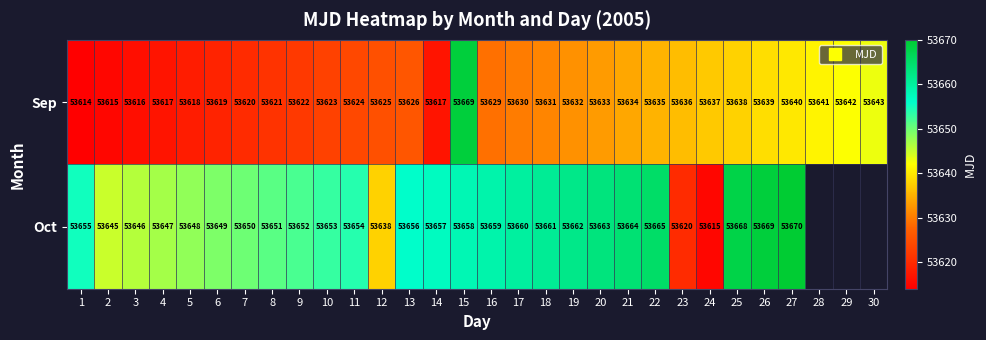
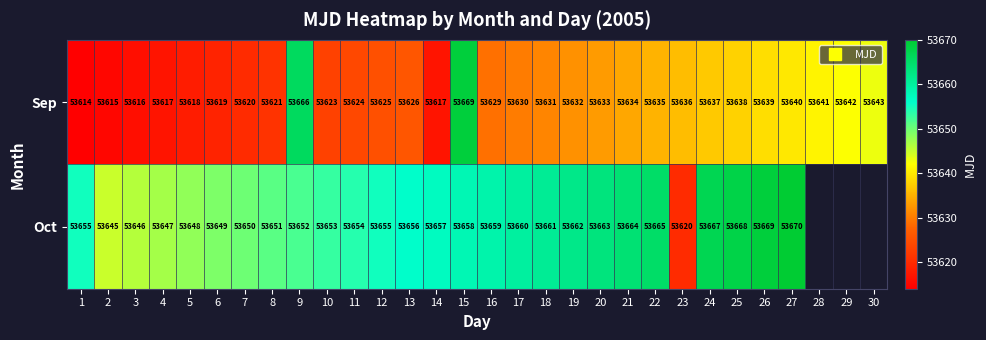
  {
    "Sep": {
      "1": 53614,
      "2": 53615,
      "3": 53616,
      "4": 53617,
      "5": 53618,
      "6": 53619,
      "7": 53620,
      "8": 53621,
-     "9": 53622,
+     "9": 53666,
      "10": 53623,
      "11": 53624,
      "12": 53625,
      "13": 53626,
      "14": 53617,
      "15": 53669,
      "16": 53629,
      "17": 53630,
      "18": 53631,
      "19": 53632,
      "20": 53633,
      "21": 53634,
      "22": 53635,
      "23": 53636,
      "24": 53637,
      "25": 53638,
      "26": 53639,
      "27": 53640,
      "28": 53641,
      "29": 53642,
      "30": 53643
    },
    "Oct": {
      "1": 53655,
      "2": 53645,
      "3": 53646,
      "4": 53647,
      "5": 53648,
      "6": 53649,
      "7": 53650,
      "8": 53651,
      "9": 53652,
      "10": 53653,
      "11": 53654,
-     "12": 53638,
+     "12": 53655,
      "13": 53656,
      "14": 53657,
      "15": 53658,
      "16": 53659,
      "17": 53660,
      "18": 53661,
      "19": 53662,
      "20": 53663,
      "21": 53664,
      "22": 53665,
      "23": 53620,
-     "24": 53615,
+     "24": 53667,
      "25": 53668,
      "26": 53669,
      "27": 53670
    }
  }
